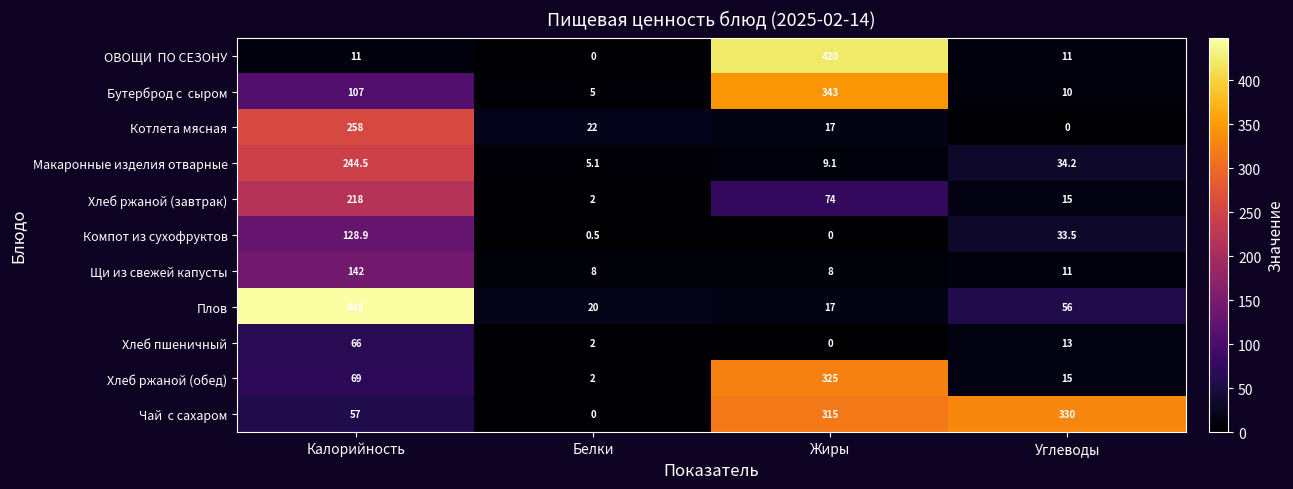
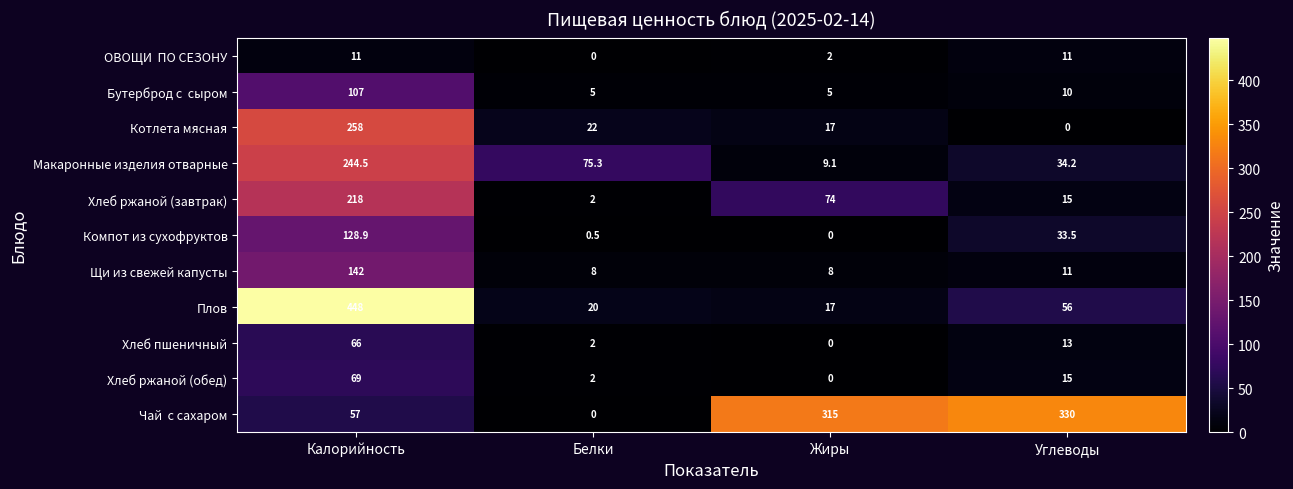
  {
    "ОВОЩИ ПО СЕЗОНУ": {
      "Калорийность": 11,
      "Белки": 0,
-     "Жиры": 420,
+     "Жиры": 2,
      "Углеводы": 11
    },
    "Бутерброд с сыром": {
      "Калорийность": 107,
      "Белки": 5,
-     "Жиры": 343,
+     "Жиры": 5,
      "Углеводы": 10
    },
    "Котлета мясная": {
      "Калорийность": 258,
      "Белки": 22,
      "Жиры": 17,
      "Углеводы": 0
    },
    "Макаронные изделия отварные": {
      "Калорийность": 244.5,
-     "Белки": 5.1,
+     "Белки": 75.3,
      "Жиры": 9.1,
      "Углеводы": 34.2
    },
    "Хлеб ржаной (завтрак)": {
      "Калорийность": 218,
      "Белки": 2,
      "Жиры": 74,
      "Углеводы": 15
    },
    "Компот из сухофруктов": {
      "Калорийность": 128.9,
      "Белки": 0.5,
      "Жиры": 0,
      "Углеводы": 33.5
    },
    "Щи из свежей капусты": {
      "Калорийность": 142,
      "Белки": 8,
      "Жиры": 8,
      "Углеводы": 11
    },
    "Плов": {
      "Калорийность": 448,
      "Белки": 20,
      "Жиры": 17,
      "Углеводы": 56
    },
    "Хлеб пшеничный": {
      "Калорийность": 66,
      "Белки": 2,
      "Жиры": 0,
      "Углеводы": 13
    },
    "Хлеб ржаной (обед)": {
      "Калорийность": 69,
      "Белки": 2,
-     "Жиры": 325,
+     "Жиры": 0,
      "Углеводы": 15
    },
    "Чай с сахаром": {
      "Калорийность": 57,
      "Белки": 0,
      "Жиры": 315,
      "Углеводы": 330
    }
  }
